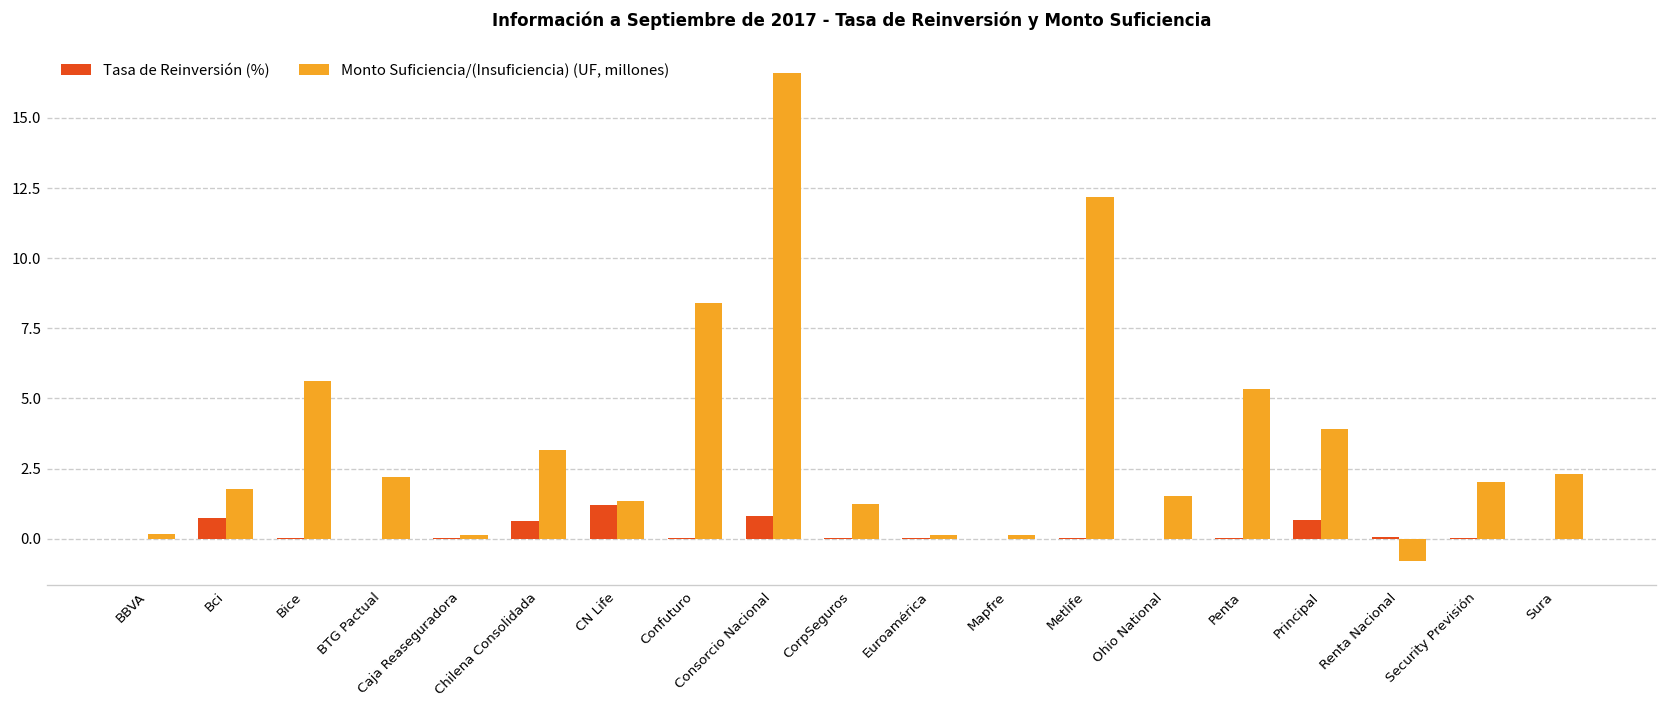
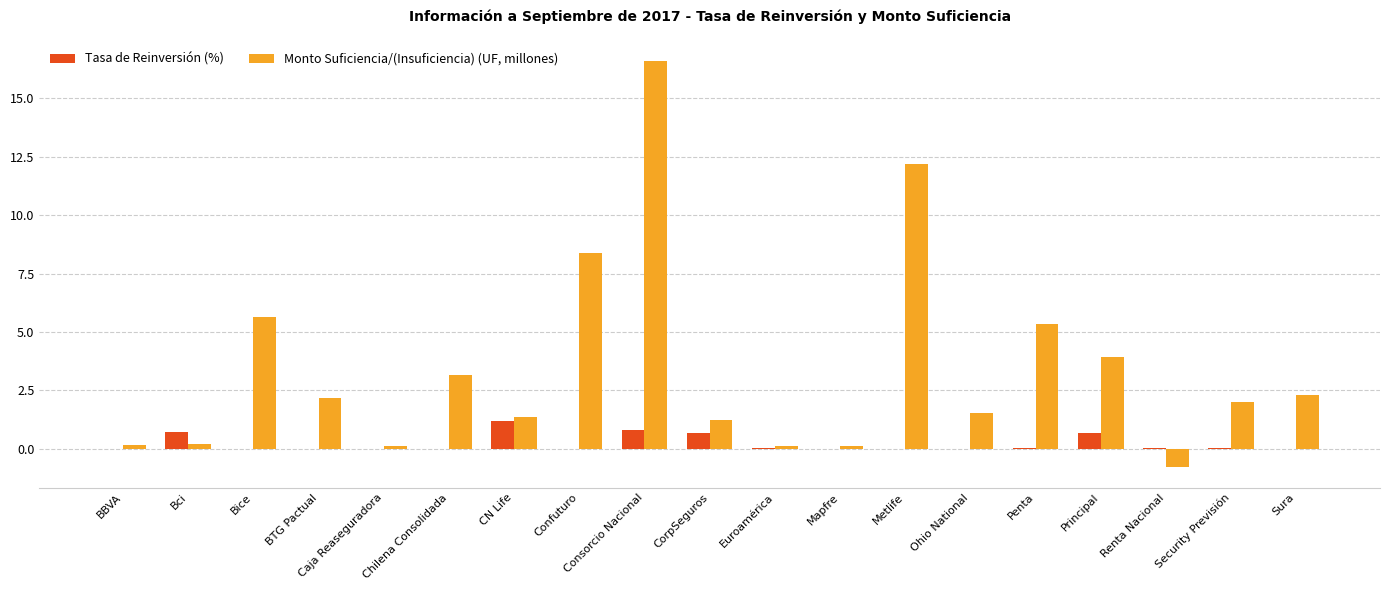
  {
    "Tasa de Reinversión (%)": {
      "Bci": 0.7,
-     "Chilena Consolidada": 0.6,
+     "Chilena Consolidada": 0.0,
      "CN Life": 1.2,
      "Consorcio Nacional": 0.8,
-     "CorpSeguros": 0.0,
+     "CorpSeguros": 0.7,
      "Principal": 0.7
    },
    "Monto Suficiencia/(Insuficiencia) (UF, millones)": {
      "BBVA": 0.2,
-     "Bci": 1.8,
+     "Bci": 0.2,
      "Bice": 5.6,
      "BTG Pactual": 2.2,
      "Caja Reaseguradora": 0.1,
      "Chilena Consolidada": 3.2,
      "CN Life": 1.4,
      "Confuturo": 8.4,
      "Consorcio Nacional": 16.6,
      "CorpSeguros": 1.2,
      "Euroamérica": 0.1,
      "Mapfre": 0.1,
      "Metlife": 12.2,
      "Ohio National": 1.5,
      "Penta": 5.3,
      "Principal": 3.9,
      "Renta Nacional": -0.8,
      "Security Previsión": 2.0,
      "Sura": 2.3
    }
  }
